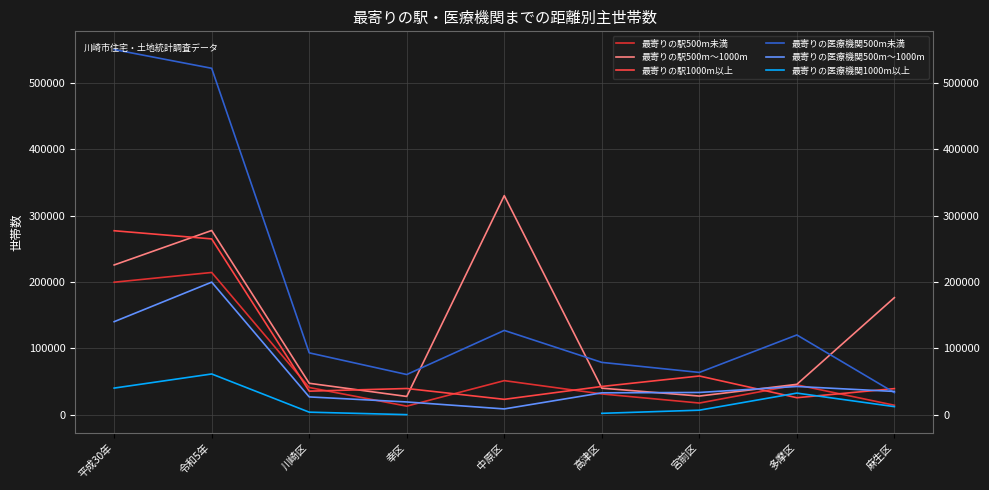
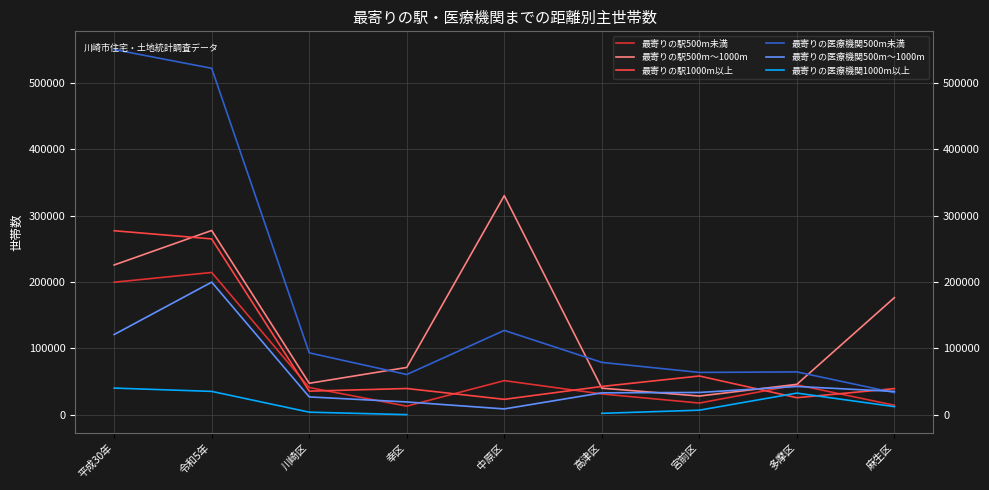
  {
    "最寄りの駅500m～1000m": {
      "平成30年": 230000,
      "令和5年": 280000,
      "川崎区": 50000,
-     "幸区": 30000,
+     "幸区": 70000,
      "中原区": 330000,
      "宮前区": 30000,
      "麻生区": 180000
    },
    "最寄りの医療機関500m未満": {
      "平成30年": 550000,
      "令和5年": 520000,
      "川崎区": 90000,
      "幸区": 60000,
      "中原区": 130000,
      "高津区": 80000,
      "宮前区": 60000,
-     "多摩区": 120000
+     "多摩区": 60000
    },
    "最寄りの医療機関500m～1000m": {
-     "平成30年": 140000,
+     "平成30年": 120000,
      "令和5年": 200000,
      "川崎区": 30000,
      "幸区": 20000,
      "中原区": 10000,
      "宮前区": 30000
    },
    "最寄りの医療機関1000m以上": {
      "平成30年": 40000,
-     "令和5年": 60000,
+     "令和5年": 40000,
      "川崎区": 0,
      "幸区": 0,
      "高津区": 0,
      "宮前区": 10000,
      "多摩区": 30000
    }
  }
